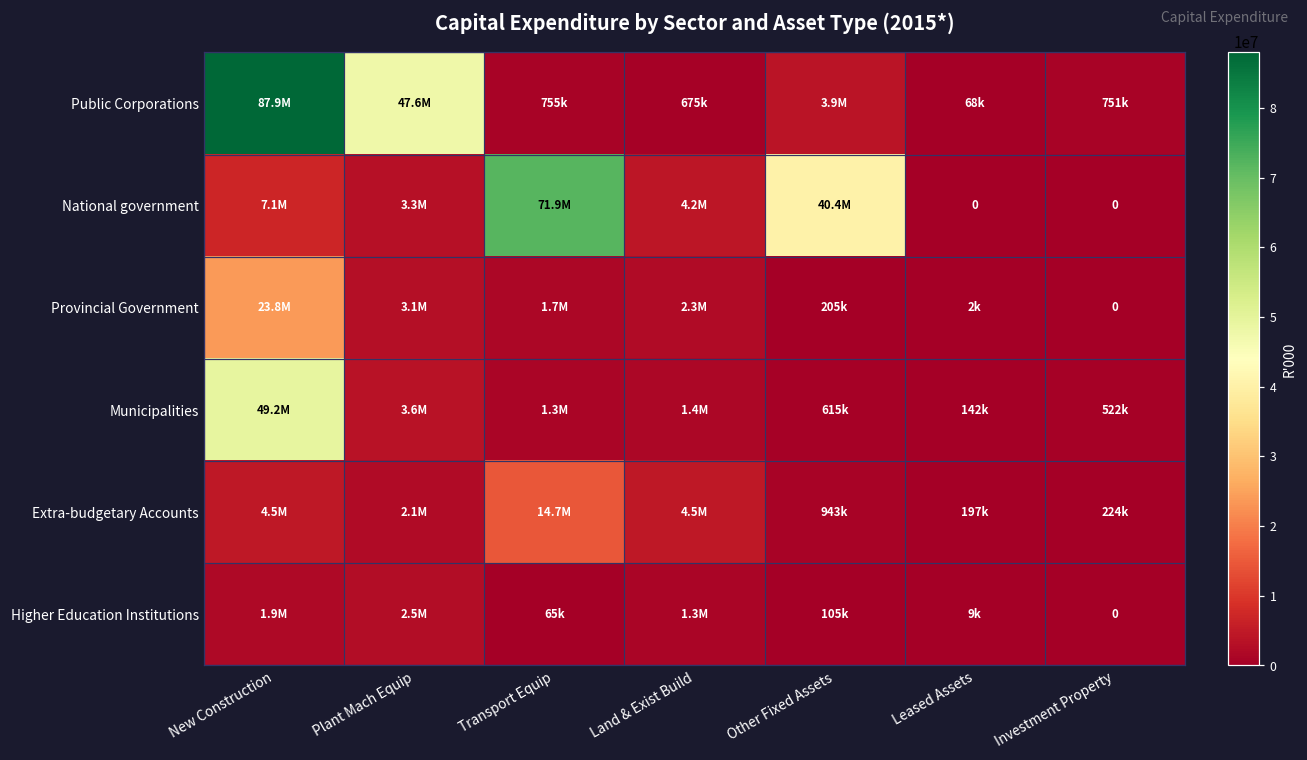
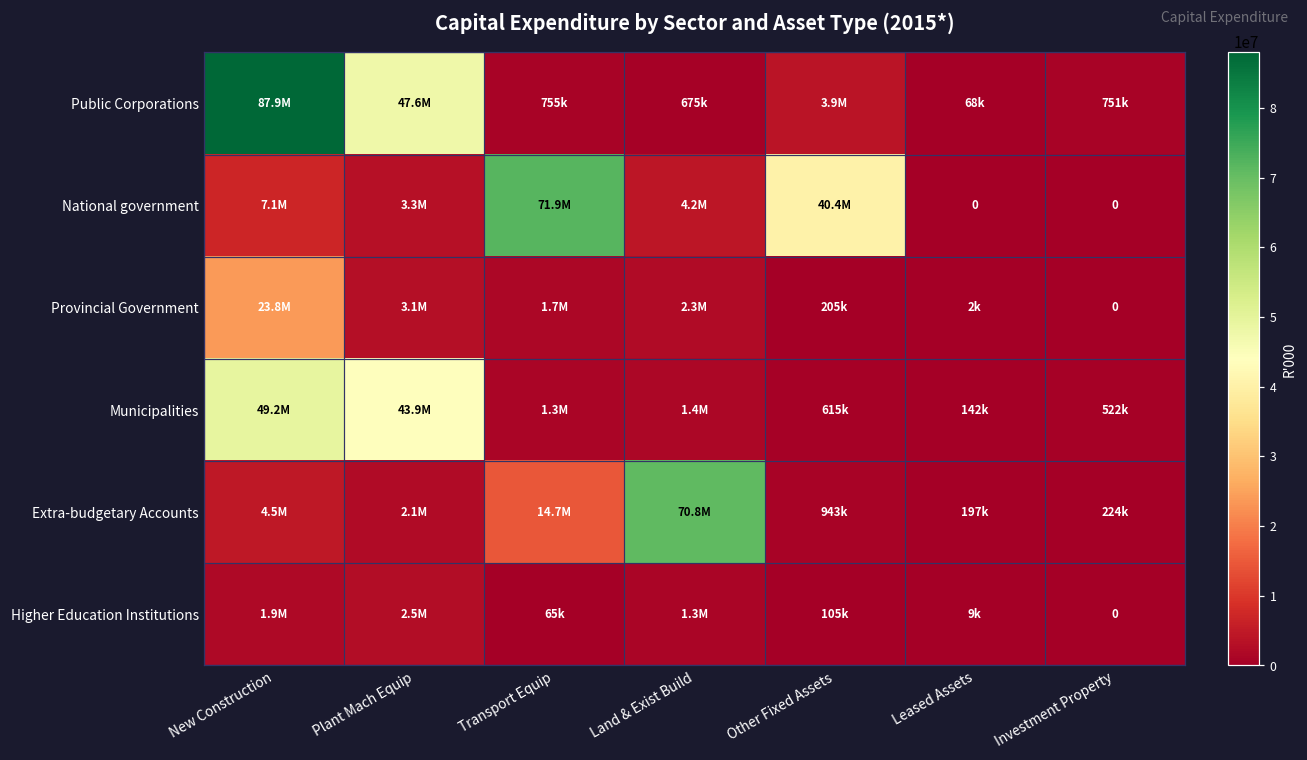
  {
    "Public Corporations": {
      "New Construction": "87.9M",
      "Plant Mach Equip": "47.6M",
      "Transport Equip": "755k",
      "Land & Exist Build": "675k",
      "Other Fixed Assets": "3.9M",
      "Leased Assets": "68k",
      "Investment Property": "751k"
    },
    "National government": {
      "New Construction": "7.1M",
      "Plant Mach Equip": "3.3M",
      "Transport Equip": "71.9M",
      "Land & Exist Build": "4.2M",
      "Other Fixed Assets": "40.4M",
      "Leased Assets": "0",
      "Investment Property": "0"
    },
    "Provincial Government": {
      "New Construction": "23.8M",
      "Plant Mach Equip": "3.1M",
      "Transport Equip": "1.7M",
      "Land & Exist Build": "2.3M",
      "Other Fixed Assets": "205k",
      "Leased Assets": "2k",
      "Investment Property": "0"
    },
    "Municipalities": {
      "New Construction": "49.2M",
-     "Plant Mach Equip": "3.6M",
+     "Plant Mach Equip": "43.9M",
      "Transport Equip": "1.3M",
      "Land & Exist Build": "1.4M",
      "Other Fixed Assets": "615k",
      "Leased Assets": "142k",
      "Investment Property": "522k"
    },
    "Extra-budgetary Accounts": {
      "New Construction": "4.5M",
      "Plant Mach Equip": "2.1M",
      "Transport Equip": "14.7M",
-     "Land & Exist Build": "4.5M",
+     "Land & Exist Build": "70.8M",
      "Other Fixed Assets": "943k",
      "Leased Assets": "197k",
      "Investment Property": "224k"
    },
    "Higher Education Institutions": {
      "New Construction": "1.9M",
      "Plant Mach Equip": "2.5M",
      "Transport Equip": "65k",
      "Land & Exist Build": "1.3M",
      "Other Fixed Assets": "105k",
      "Leased Assets": "9k",
      "Investment Property": "0"
    }
  }
